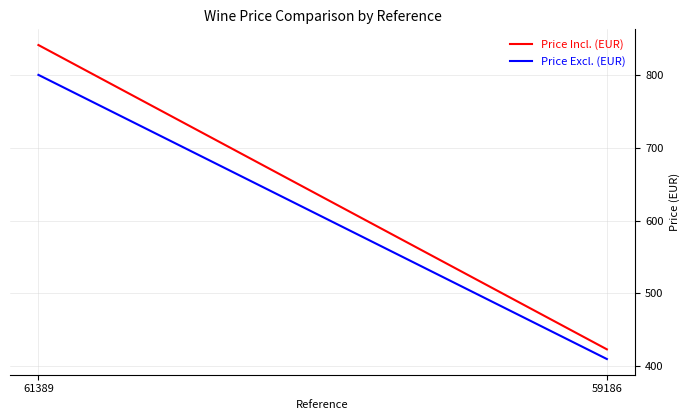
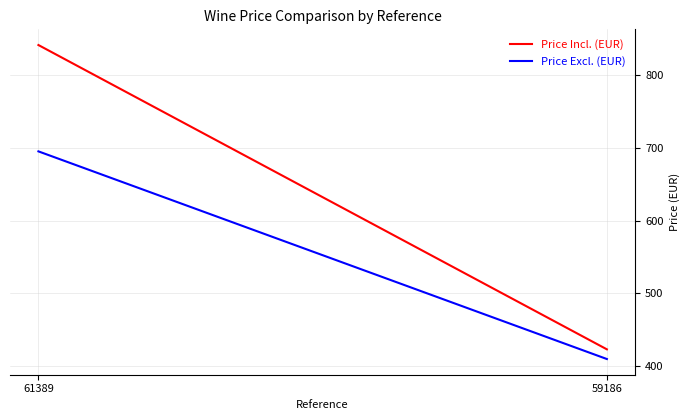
  {
    "Price Incl. (EUR)": {
      "61389": 840,
      "59186": 420
    },
    "Price Excl. (EUR)": {
-     "61389": 800,
+     "61389": 700,
      "59186": 410
    }
  }
